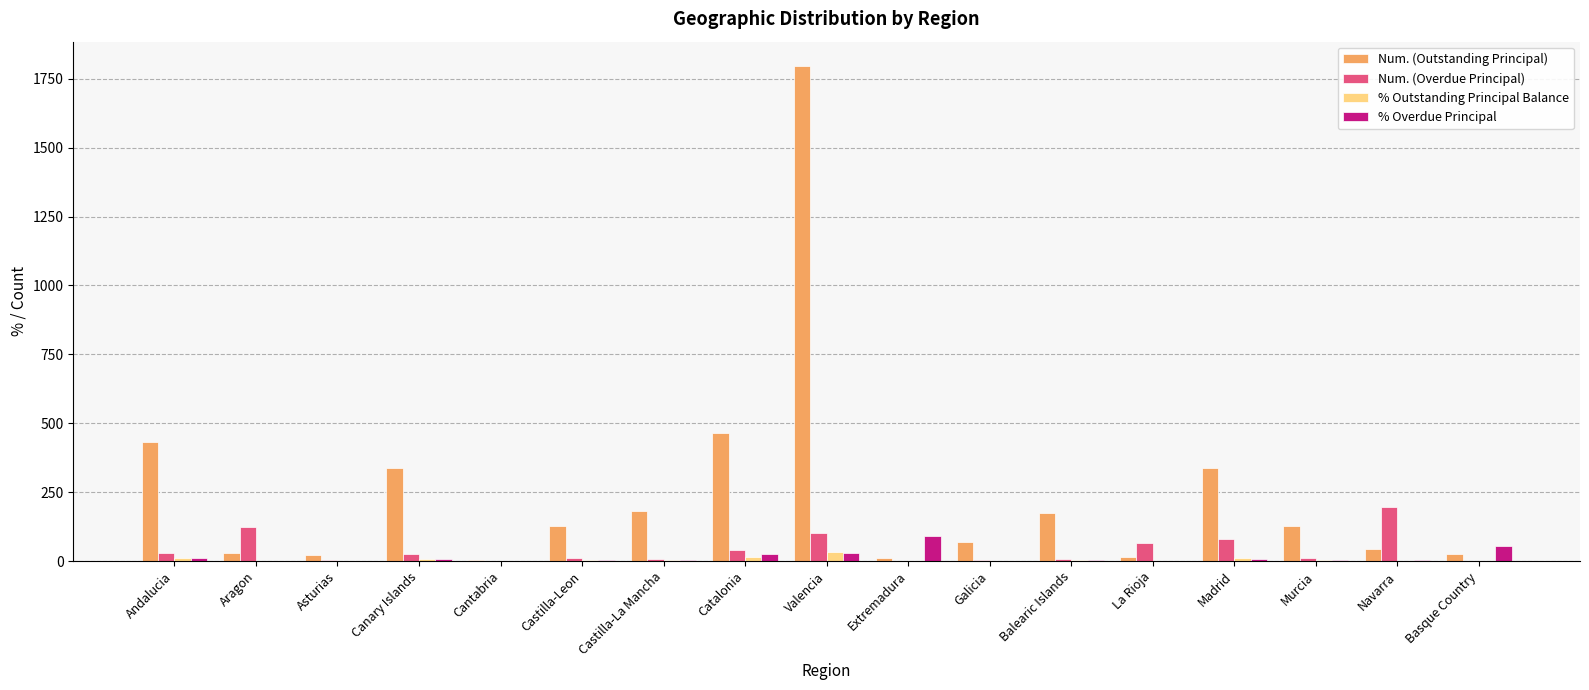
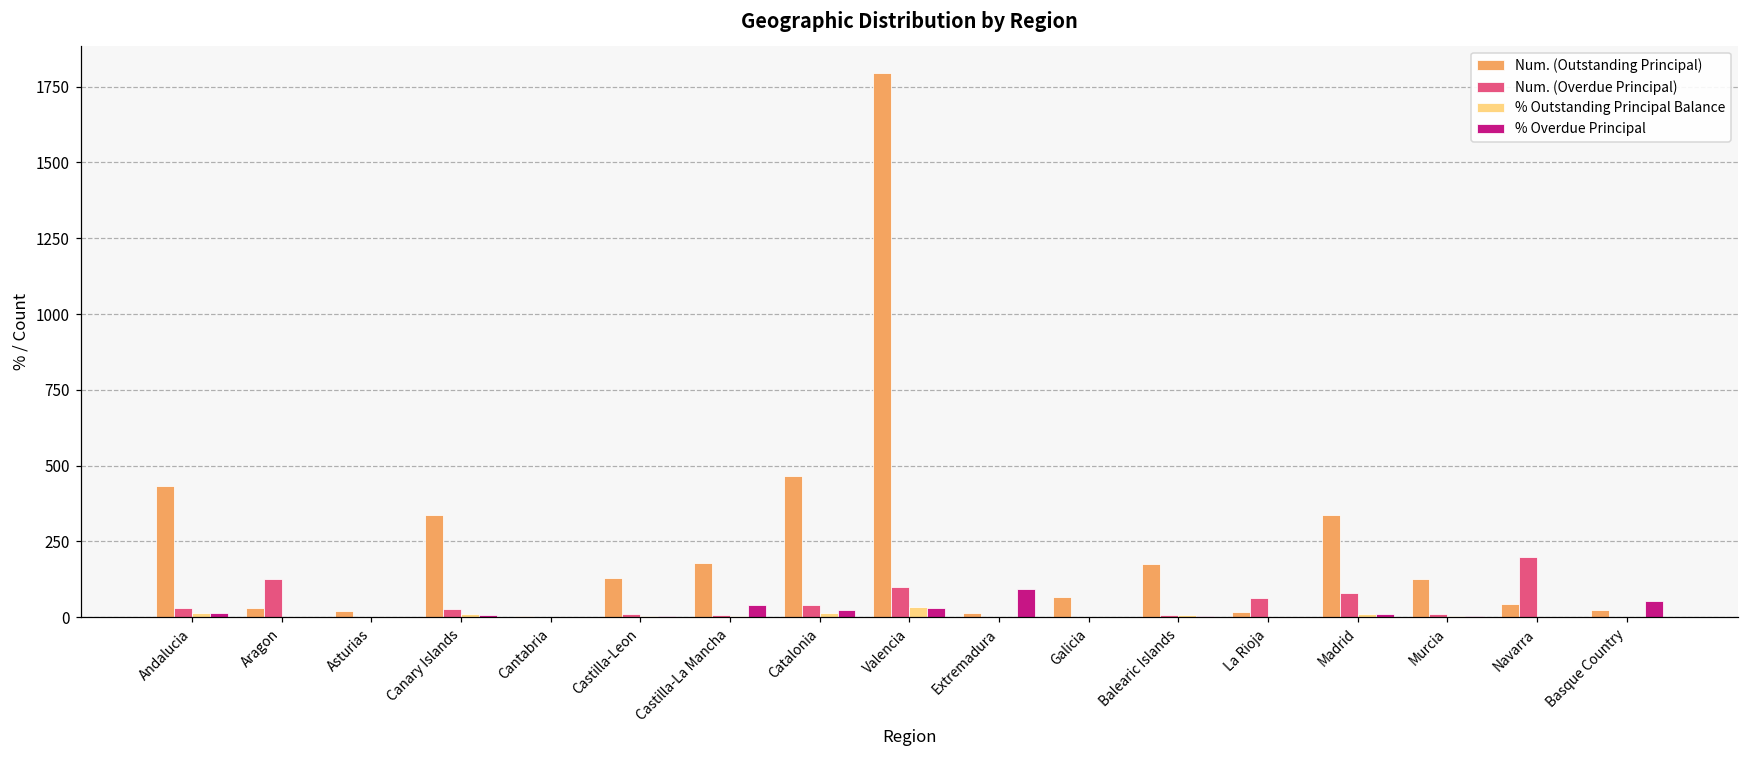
  {
    "Num. (Overdue Principal)": {
      "Andalucia": 30,
      "Aragon": 130,
      "Canary Islands": 30,
      "Castilla-Leon": 10,
      "Catalonia": 40,
      "Valencia": 100,
      "Extremadura": 0,
      "La Rioja": 60,
      "Madrid": 80,
      "Murcia": 10,
      "Navarra": 200,
      "Basque Country": 0
    },
    "% Overdue Principal": {
      "Andalucia": 10,
-     "Castilla-La Mancha": 0,
+     "Castilla-La Mancha": 40,
      "Catalonia": 20,
      "Valencia": 30,
      "Extremadura": 90,
      "La Rioja": 0,
      "Basque Country": 50
    }
  }
